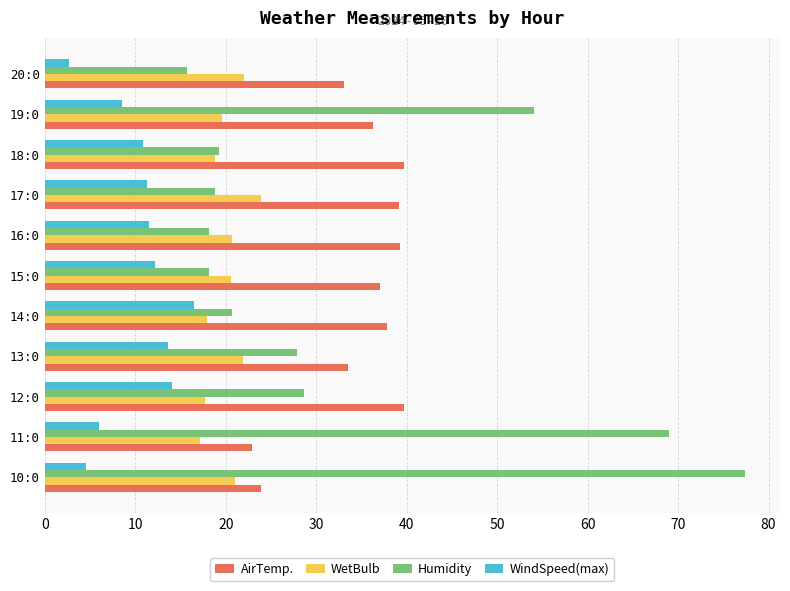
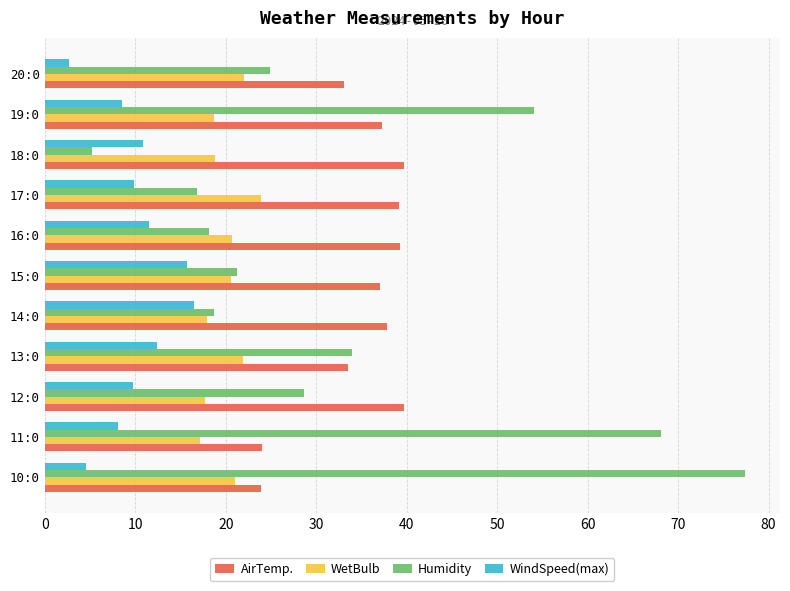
  {
    "AirTemp.": {
      "20:0": 33,
-     "19:0": 36,
+     "19:0": 37,
      "18:0": 40,
      "17:0": 39,
      "16:0": 39,
      "15:0": 37,
      "14:0": 38,
      "13:0": 34,
      "12:0": 40,
-     "11:0": 23,
+     "11:0": 24,
      "10:0": 24
    },
    "WetBulb": {
      "20:0": 22,
-     "19:0": 20,
+     "19:0": 19,
      "18:0": 19,
      "17:0": 24,
      "16:0": 21,
      "15:0": 21,
      "14:0": 18,
      "13:0": 22,
      "12:0": 18,
      "11:0": 17,
      "10:0": 21
    },
    "Humidity": {
-     "20:0": 16,
+     "20:0": 25,
      "19:0": 54,
-     "18:0": 19,
-     "17:0": 19,
+     "18:0": 5,
+     "17:0": 17,
      "16:0": 18,
-     "15:0": 18,
-     "14:0": 21,
-     "13:0": 28,
+     "15:0": 21,
+     "14:0": 19,
+     "13:0": 34,
      "12:0": 29,
-     "11:0": 69,
+     "11:0": 68,
      "10:0": 77
    },
    "WindSpeed(max)": {
      "20:0": 3,
      "19:0": 9,
      "18:0": 11,
-     "17:0": 11,
+     "17:0": 10,
      "16:0": 12,
-     "15:0": 12,
+     "15:0": 16,
      "14:0": 17,
-     "13:0": 14,
-     "12:0": 14,
-     "11:0": 6,
+     "13:0": 12,
+     "12:0": 10,
+     "11:0": 8,
      "10:0": 5
    }
  }
